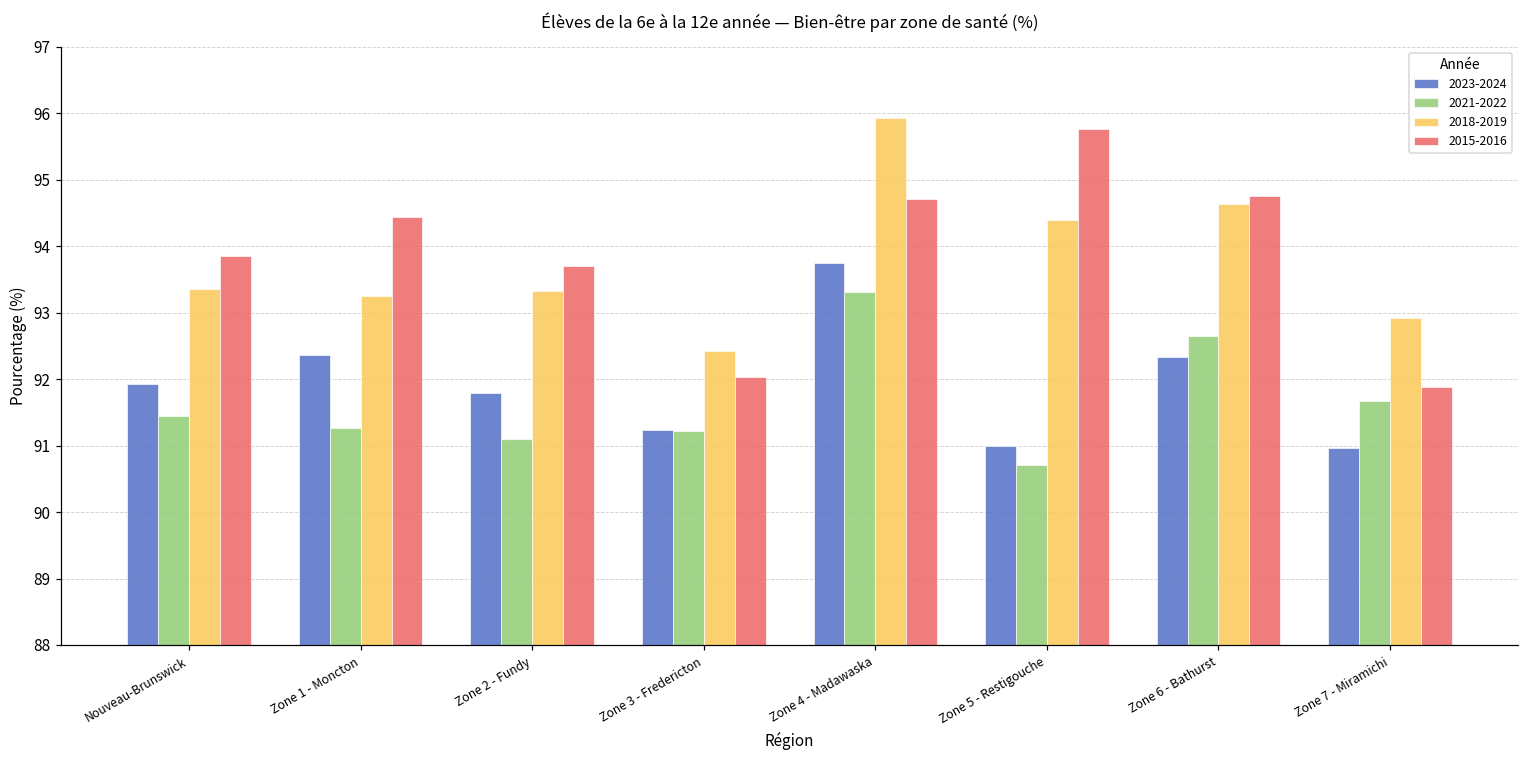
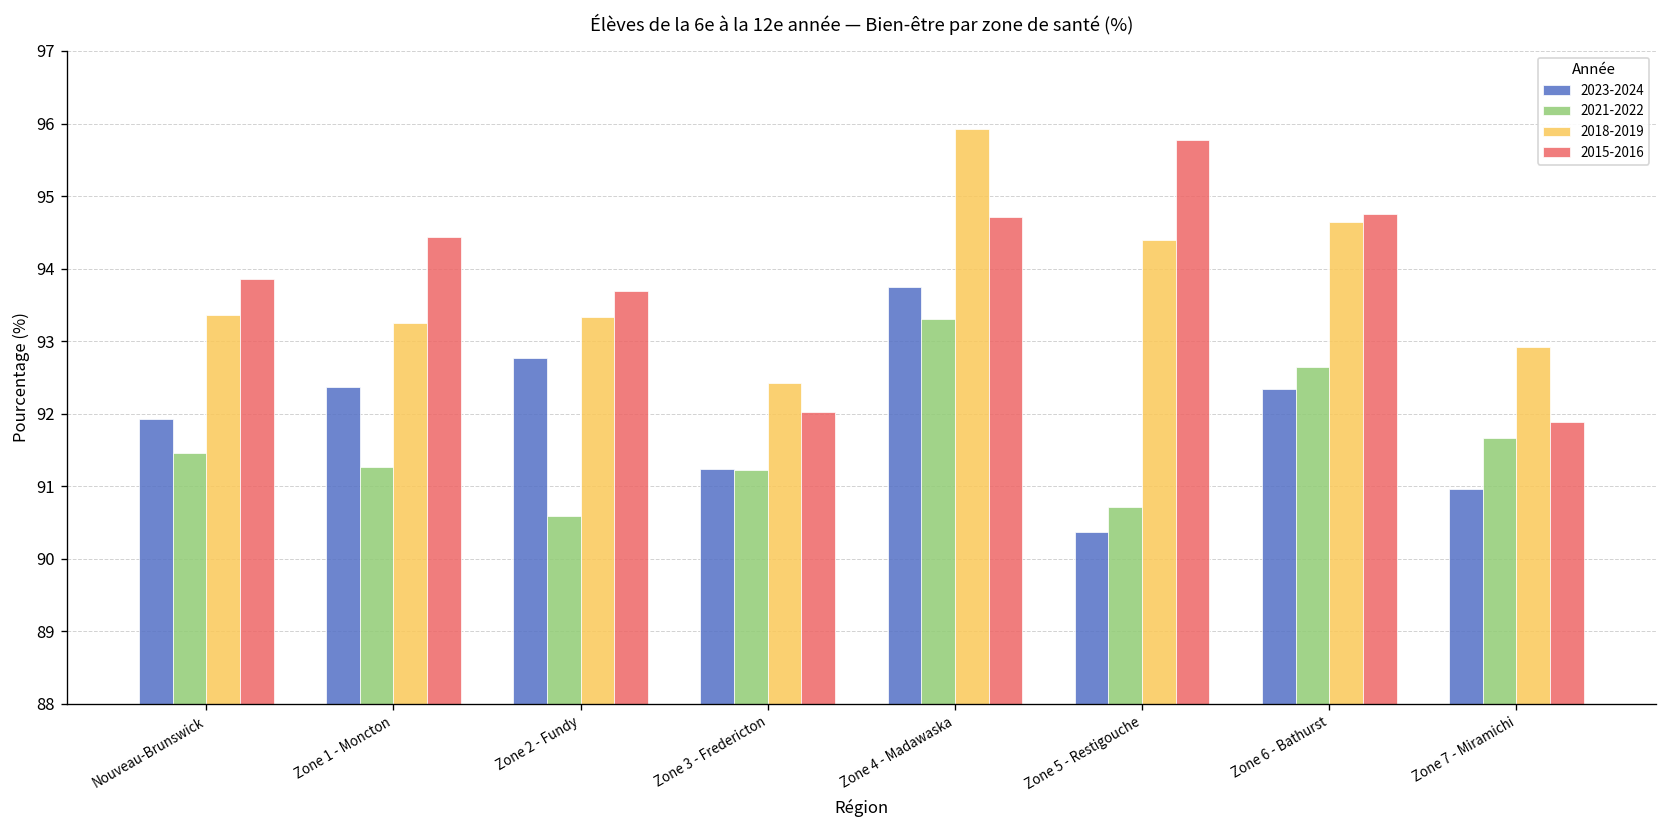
  {
    "2023-2024": {
      "Nouveau-Brunswick": 91.9,
      "Zone 1 - Moncton": 92.4,
-     "Zone 2 - Fundy": 91.8,
+     "Zone 2 - Fundy": 92.8,
      "Zone 3 - Fredericton": 91.2,
      "Zone 4 - Madawaska": 93.8,
-     "Zone 5 - Restigouche": 91.0,
+     "Zone 5 - Restigouche": 90.4,
      "Zone 6 - Bathurst": 92.3,
      "Zone 7 - Miramichi": 91.0
    },
    "2021-2022": {
      "Nouveau-Brunswick": 91.5,
      "Zone 1 - Moncton": 91.3,
-     "Zone 2 - Fundy": 91.1,
+     "Zone 2 - Fundy": 90.6,
      "Zone 3 - Fredericton": 91.2,
      "Zone 4 - Madawaska": 93.3,
      "Zone 5 - Restigouche": 90.7,
      "Zone 6 - Bathurst": 92.6,
      "Zone 7 - Miramichi": 91.7
    },
    "2018-2019": {
      "Nouveau-Brunswick": 93.4,
      "Zone 1 - Moncton": 93.2,
      "Zone 2 - Fundy": 93.3,
      "Zone 3 - Fredericton": 92.4,
      "Zone 4 - Madawaska": 95.9,
      "Zone 5 - Restigouche": 94.4,
      "Zone 6 - Bathurst": 94.6,
      "Zone 7 - Miramichi": 92.9
    },
    "2015-2016": {
      "Nouveau-Brunswick": 93.9,
      "Zone 1 - Moncton": 94.4,
      "Zone 2 - Fundy": 93.7,
      "Zone 3 - Fredericton": 92.0,
      "Zone 4 - Madawaska": 94.7,
      "Zone 5 - Restigouche": 95.8,
      "Zone 6 - Bathurst": 94.8,
      "Zone 7 - Miramichi": 91.9
    }
  }
